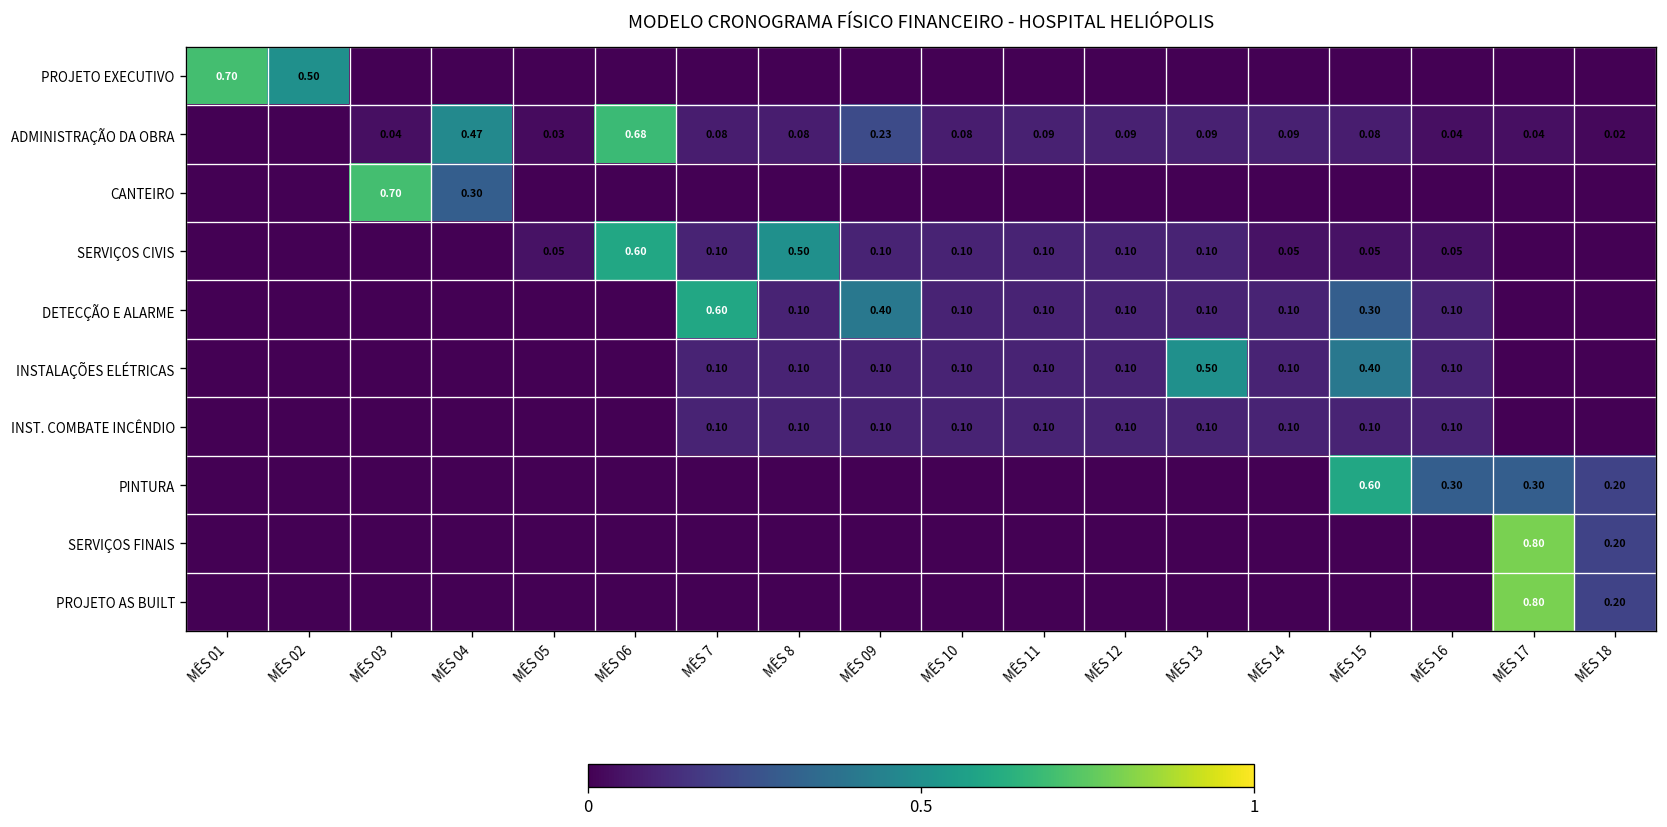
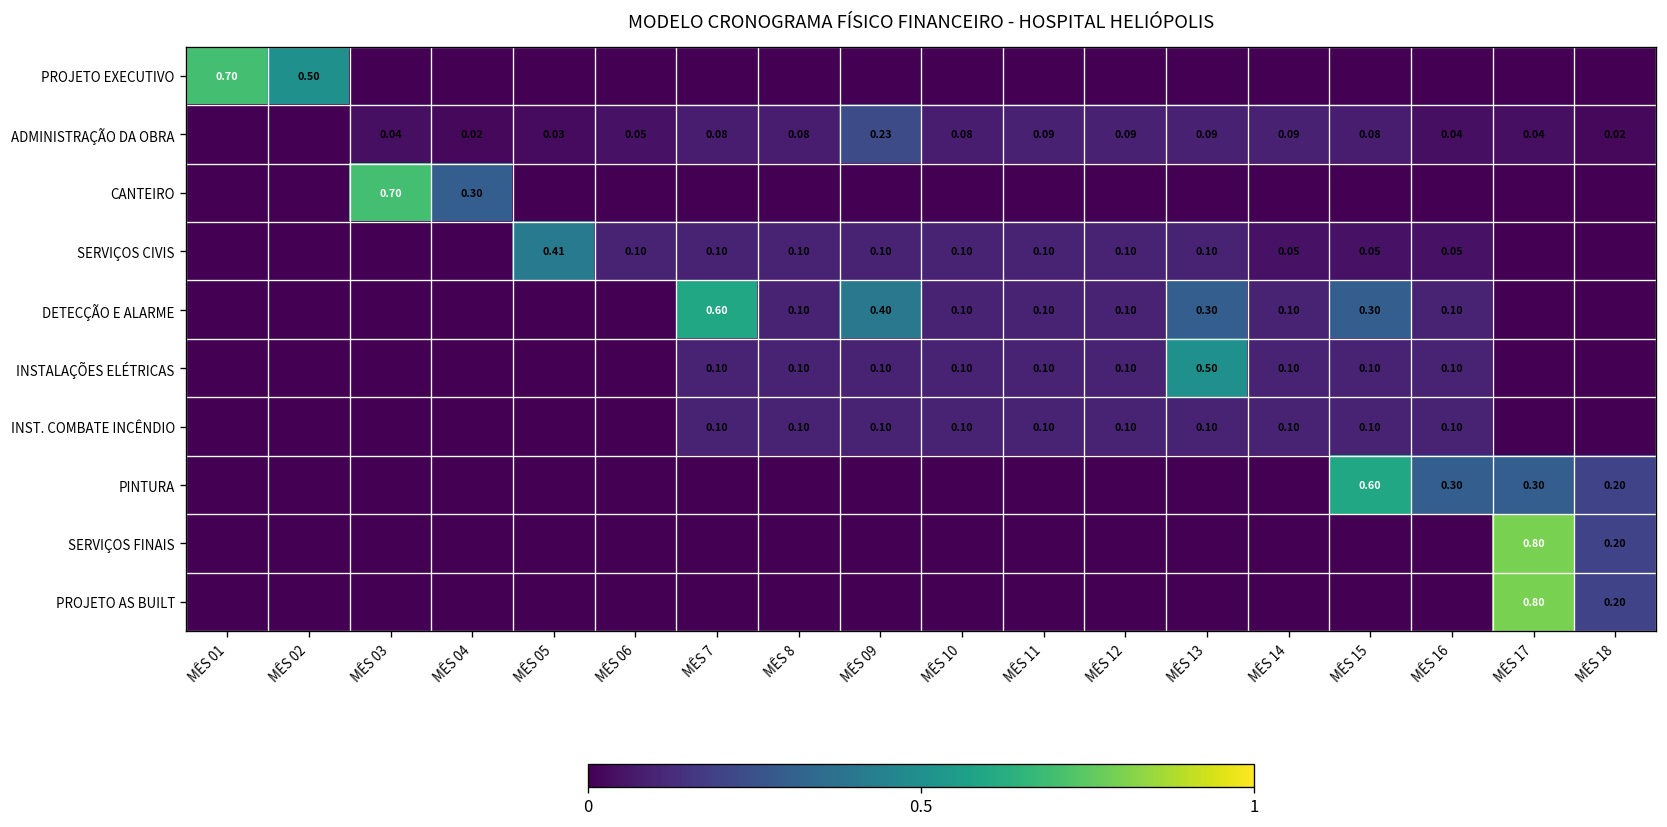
  {
    "PROJETO EXECUTIVO": {
      "MÊS 01": 0.70,
      "MÊS 02": 0.50
    },
    "ADMINISTRAÇÃO DA OBRA": {
      "MÊS 03": 0.04,
-     "MÊS 04": 0.47,
+     "MÊS 04": 0.02,
      "MÊS 05": 0.03,
-     "MÊS 06": 0.68,
+     "MÊS 06": 0.05,
      "MÊS 7": 0.08,
      "MÊS 8": 0.08,
      "MÊS 09": 0.23,
      "MÊS 10": 0.08,
      "MÊS 11": 0.09,
      "MÊS 12": 0.09,
      "MÊS 13": 0.09,
      "MÊS 14": 0.09,
      "MÊS 15": 0.08,
      "MÊS 16": 0.04,
      "MÊS 17": 0.04,
      "MÊS 18": 0.02
    },
    "CANTEIRO": {
      "MÊS 03": 0.70,
      "MÊS 04": 0.30
    },
    "SERVIÇOS CIVIS": {
-     "MÊS 05": 0.05,
-     "MÊS 06": 0.60,
+     "MÊS 05": 0.41,
+     "MÊS 06": 0.10,
      "MÊS 7": 0.10,
-     "MÊS 8": 0.50,
+     "MÊS 8": 0.10,
      "MÊS 09": 0.10,
      "MÊS 10": 0.10,
      "MÊS 11": 0.10,
      "MÊS 12": 0.10,
      "MÊS 13": 0.10,
      "MÊS 14": 0.05,
      "MÊS 15": 0.05,
      "MÊS 16": 0.05
    },
    "DETECÇÃO E ALARME": {
      "MÊS 7": 0.60,
      "MÊS 8": 0.10,
      "MÊS 09": 0.40,
      "MÊS 10": 0.10,
      "MÊS 11": 0.10,
      "MÊS 12": 0.10,
-     "MÊS 13": 0.10,
+     "MÊS 13": 0.30,
      "MÊS 14": 0.10,
      "MÊS 15": 0.30,
      "MÊS 16": 0.10
    },
    "INSTALAÇÕES ELÉTRICAS": {
      "MÊS 7": 0.10,
      "MÊS 8": 0.10,
      "MÊS 09": 0.10,
      "MÊS 10": 0.10,
      "MÊS 11": 0.10,
      "MÊS 12": 0.10,
      "MÊS 13": 0.50,
      "MÊS 14": 0.10,
-     "MÊS 15": 0.40,
+     "MÊS 15": 0.10,
      "MÊS 16": 0.10
    },
    "INST. COMBATE INCÊNDIO": {
      "MÊS 7": 0.10,
      "MÊS 8": 0.10,
      "MÊS 09": 0.10,
      "MÊS 10": 0.10,
      "MÊS 11": 0.10,
      "MÊS 12": 0.10,
      "MÊS 13": 0.10,
      "MÊS 14": 0.10,
      "MÊS 15": 0.10,
      "MÊS 16": 0.10
    },
    "PINTURA": {
      "MÊS 15": 0.60,
      "MÊS 16": 0.30,
      "MÊS 17": 0.30,
      "MÊS 18": 0.20
    },
    "SERVIÇOS FINAIS": {
      "MÊS 17": 0.80,
      "MÊS 18": 0.20
    },
    "PROJETO AS BUILT": {
      "MÊS 17": 0.80,
      "MÊS 18": 0.20
    }
  }
